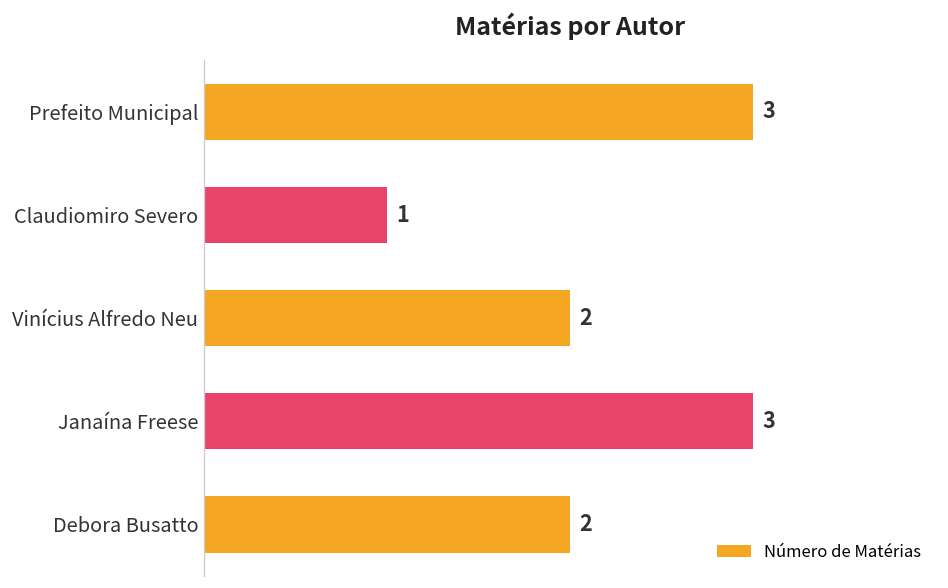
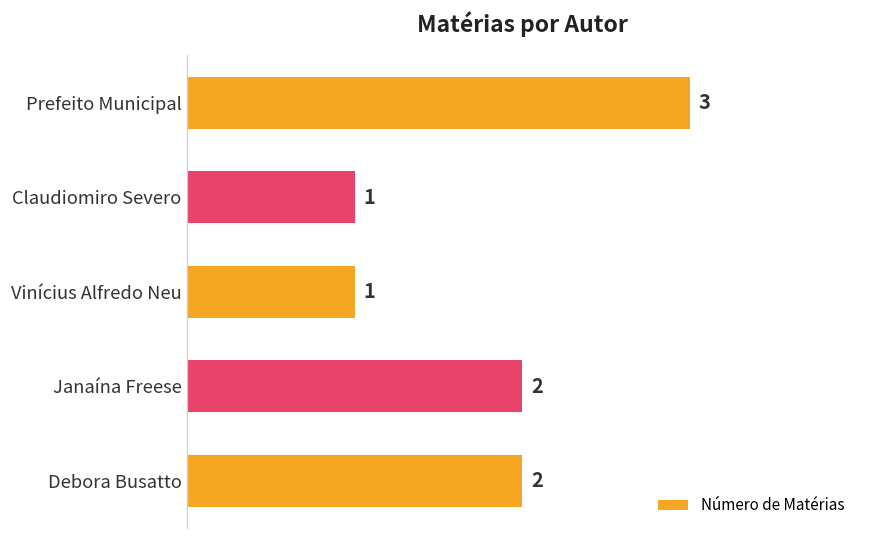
  {
    "Prefeito Municipal": 3,
    "Claudiomiro Severo": 1,
-   "Vinícius Alfredo Neu": 2,
-   "Janaína Freese": 3,
+   "Vinícius Alfredo Neu": 1,
+   "Janaína Freese": 2,
    "Debora Busatto": 2
  }
